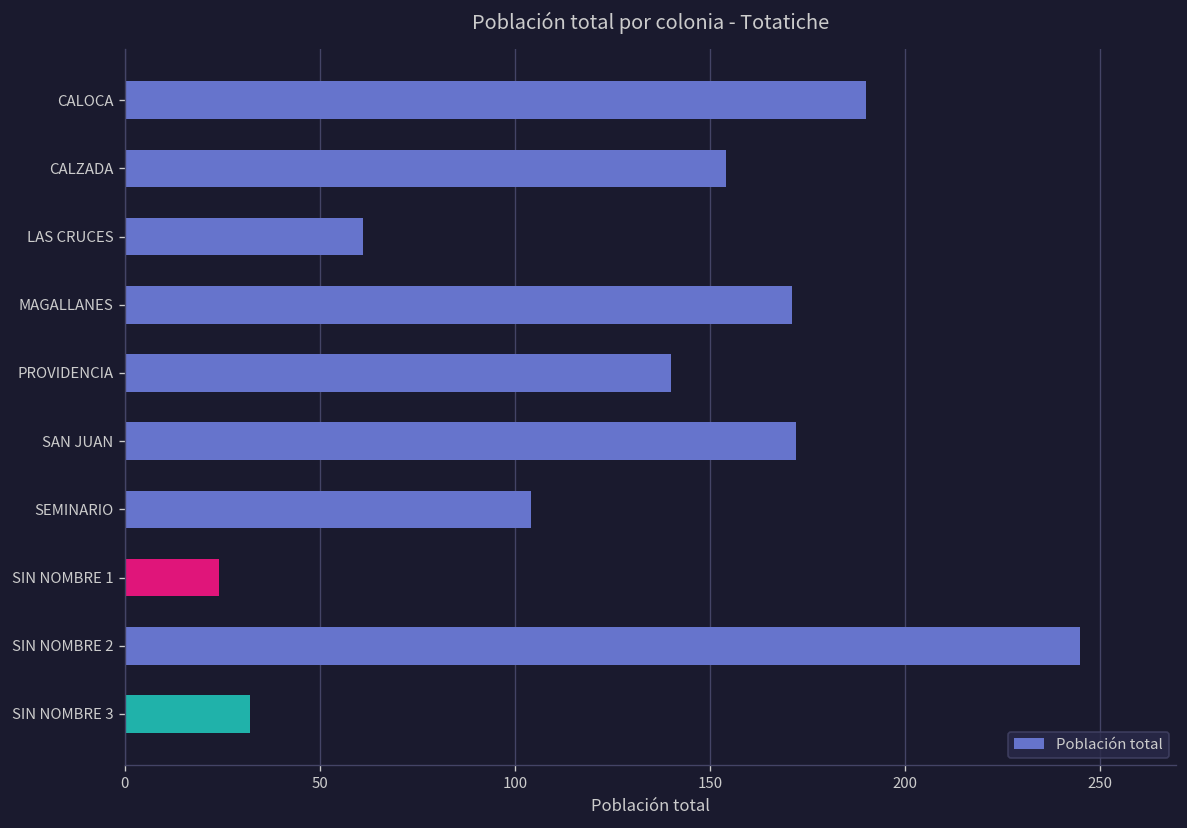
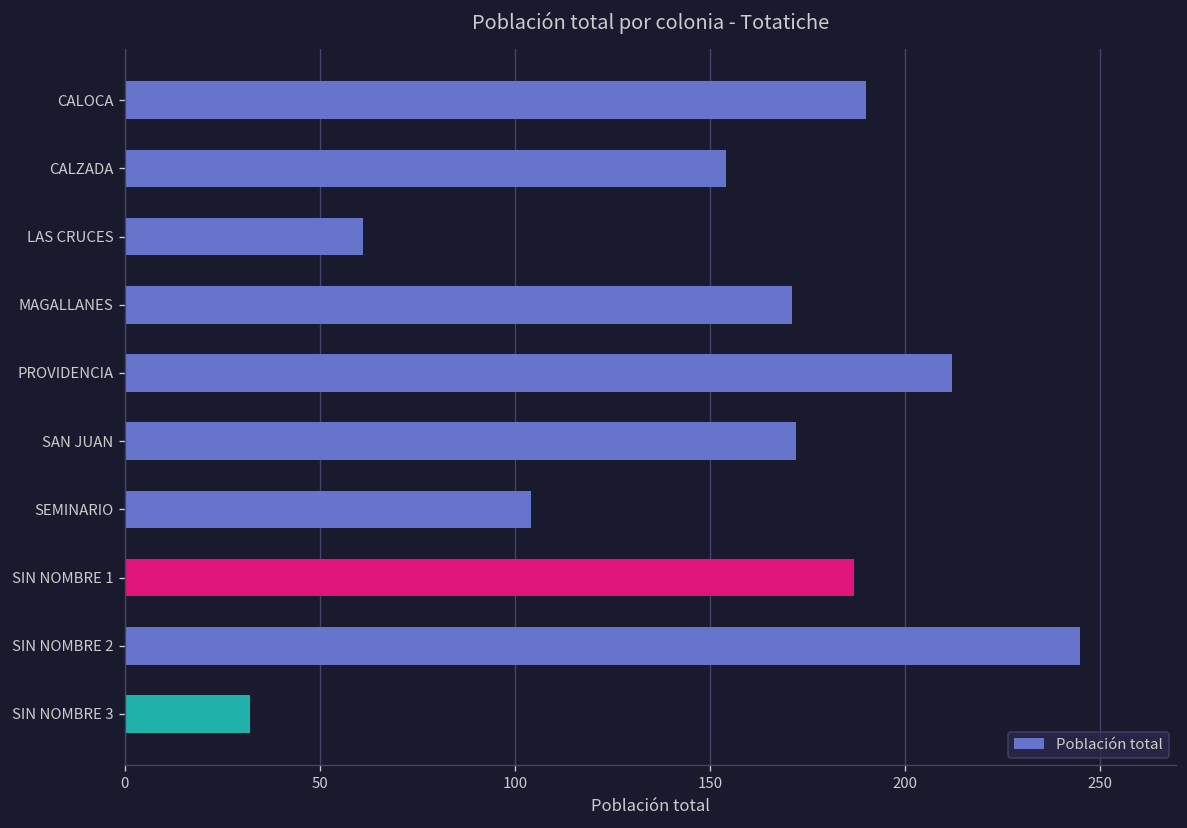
  {
    "CALOCA": 190,
    "CALZADA": 154,
    "LAS CRUCES": 61,
    "MAGALLANES": 171,
-   "PROVIDENCIA": 140,
+   "PROVIDENCIA": 212,
    "SAN JUAN": 172,
    "SEMINARIO": 104,
-   "SIN NOMBRE 1": 24,
+   "SIN NOMBRE 1": 187,
    "SIN NOMBRE 2": 245,
    "SIN NOMBRE 3": 32
  }
